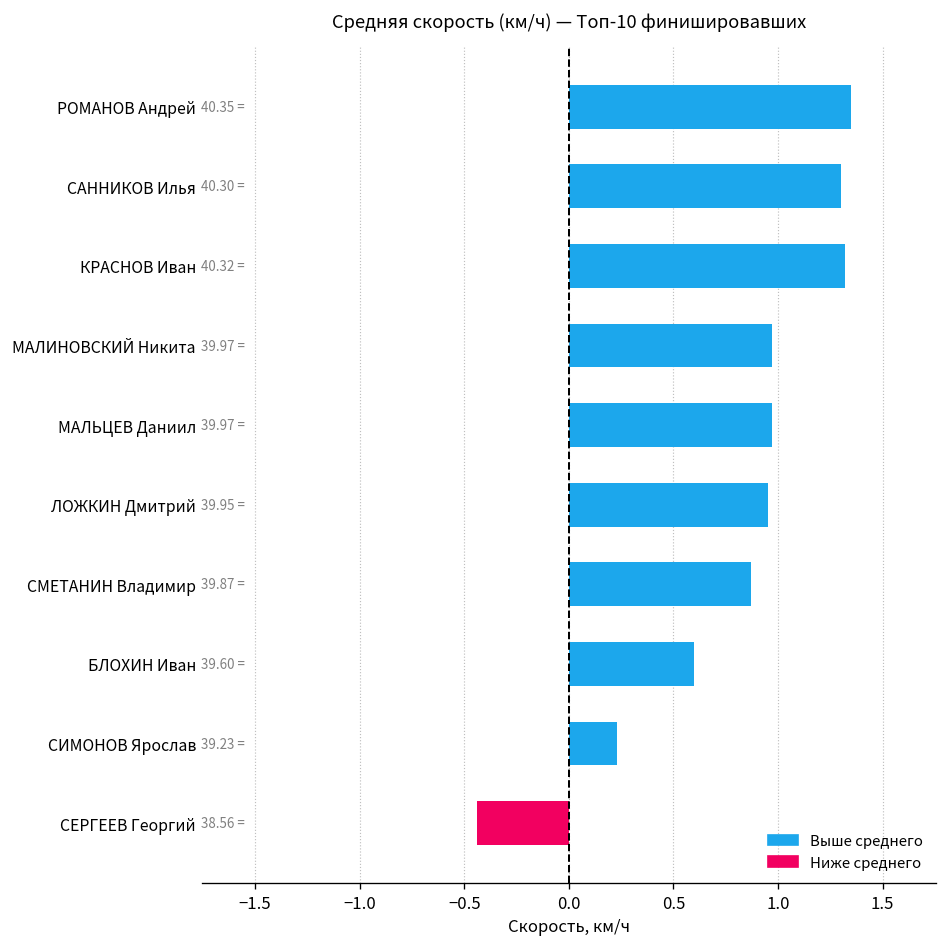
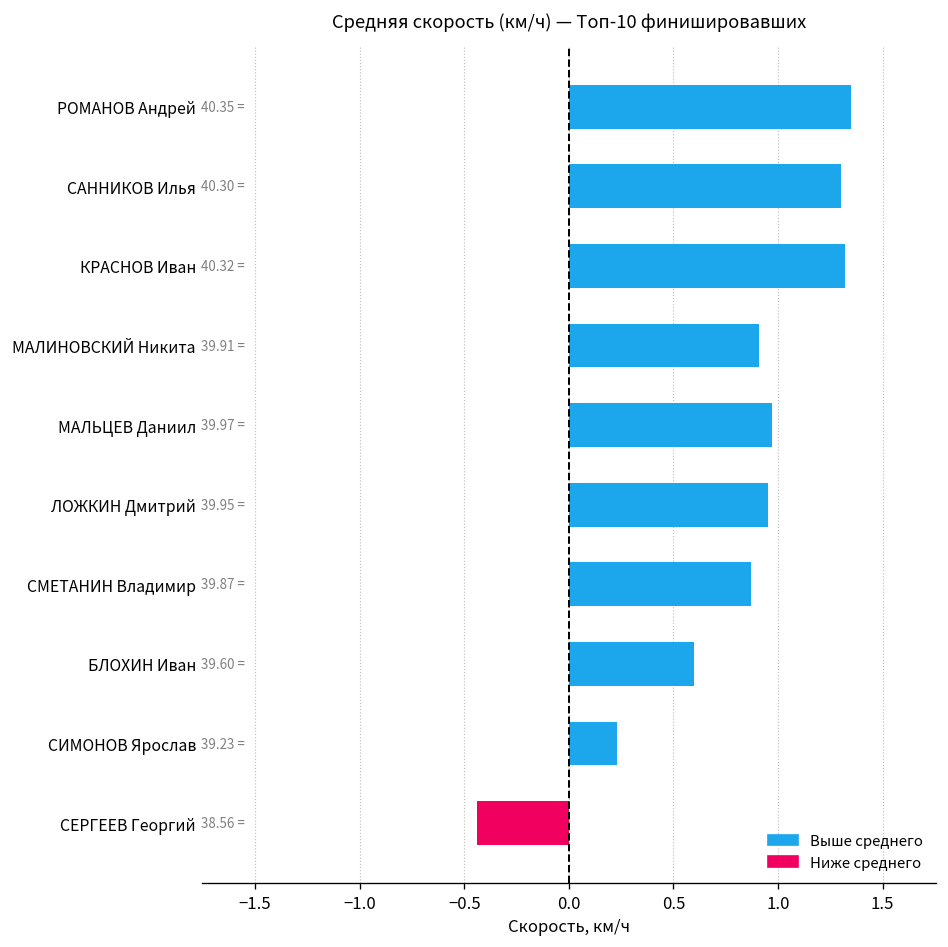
  {
-   "МАЛИНОВСКИЙ Никита": 39.97
+   "МАЛИНОВСКИЙ Никита": 39.91
  }
